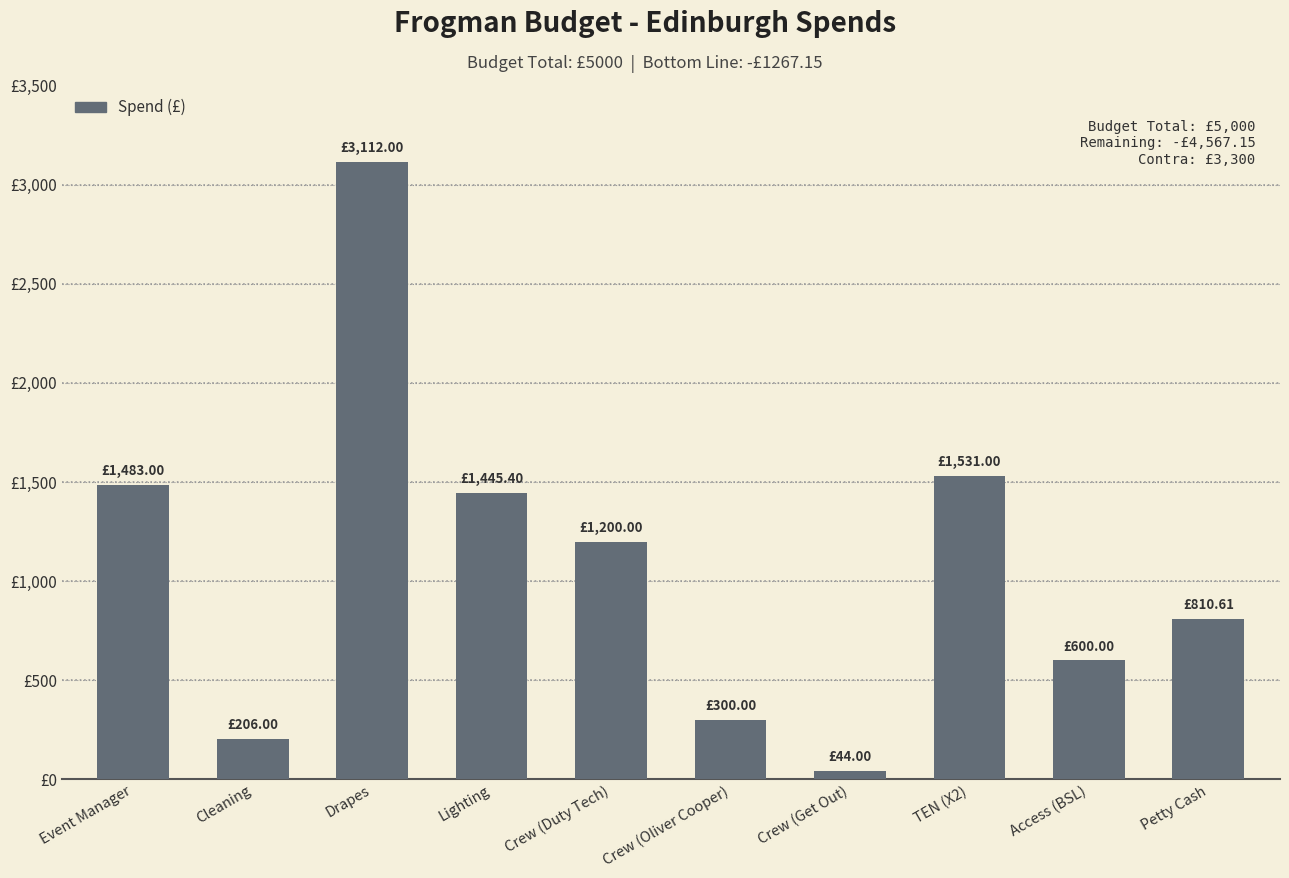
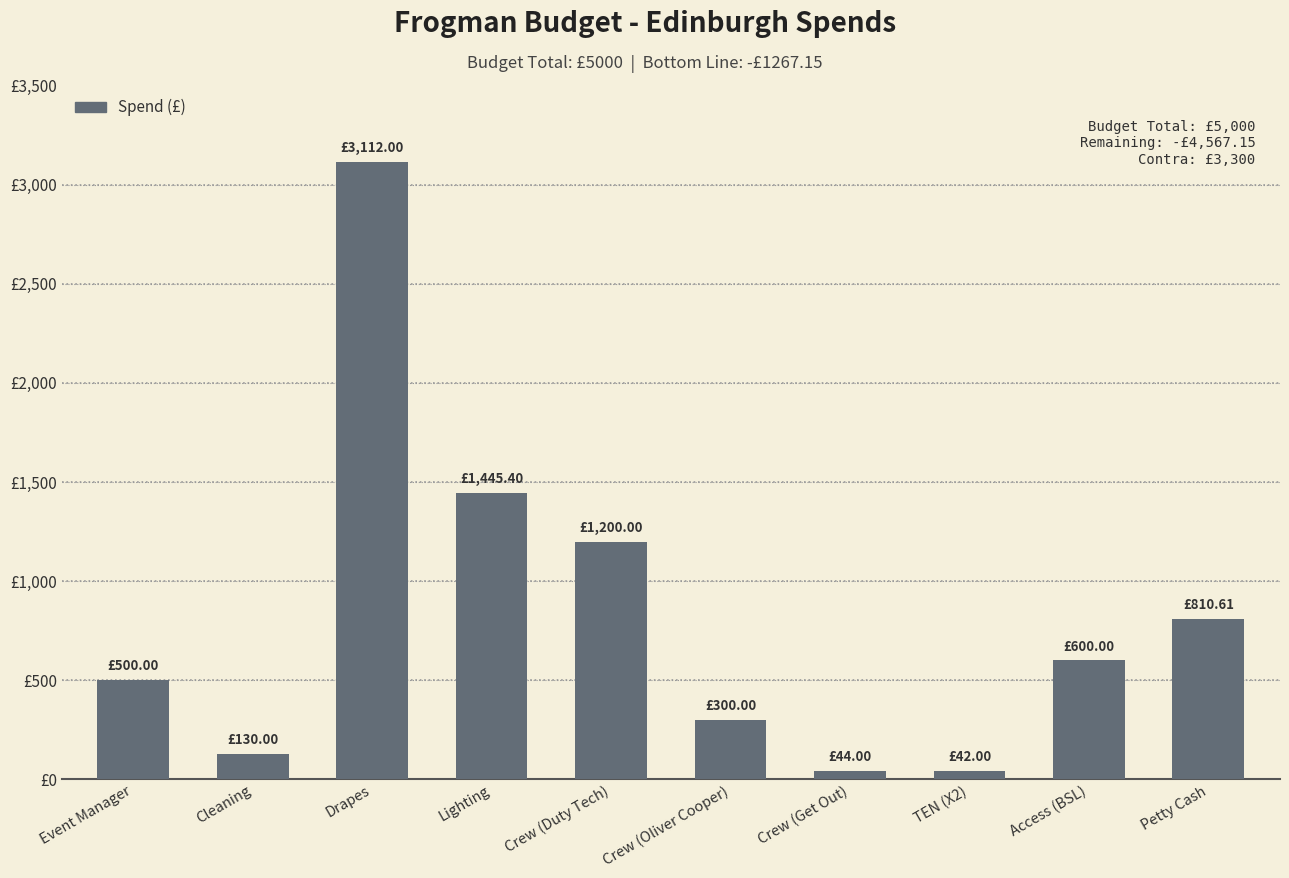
  {
-   "Event Manager": "£1,483.00",
-   "Cleaning": "£206.00",
+   "Event Manager": "£500.00",
+   "Cleaning": "£130.00",
    "Drapes": "£3,112.00",
    "Lighting": "£1,445.40",
    "Crew (Duty Tech)": "£1,200.00",
    "Crew (Oliver Cooper)": "£300.00",
    "Crew (Get Out)": "£44.00",
-   "TEN (X2)": "£1,531.00",
+   "TEN (X2)": "£42.00",
    "Access (BSL)": "£600.00",
    "Petty Cash": "£810.61"
  }
